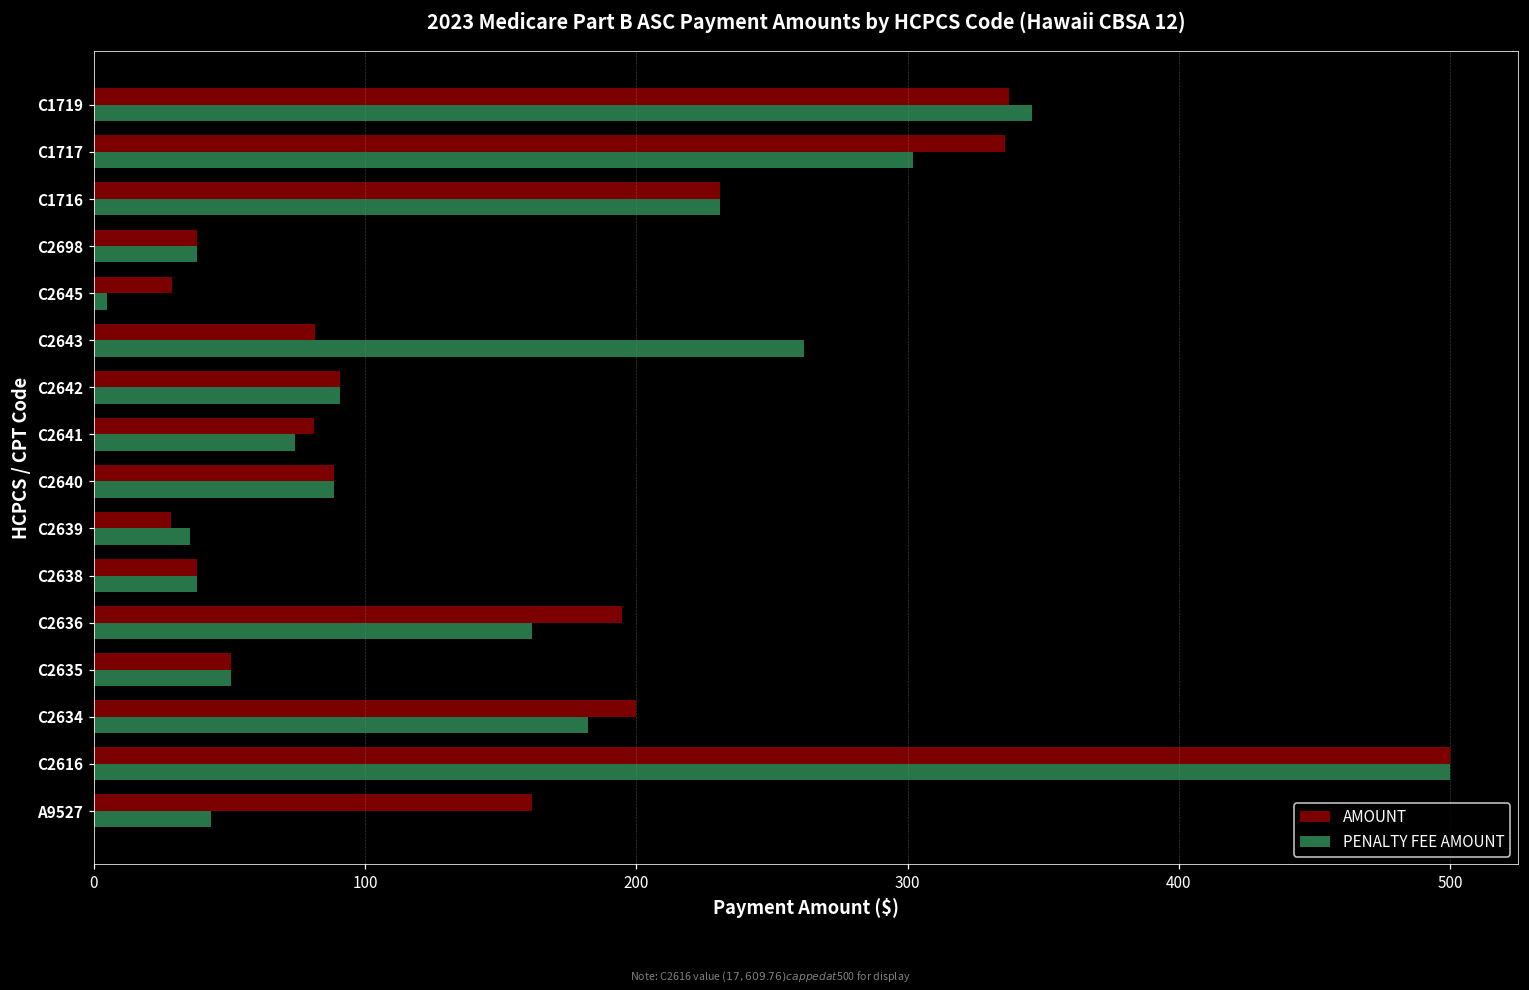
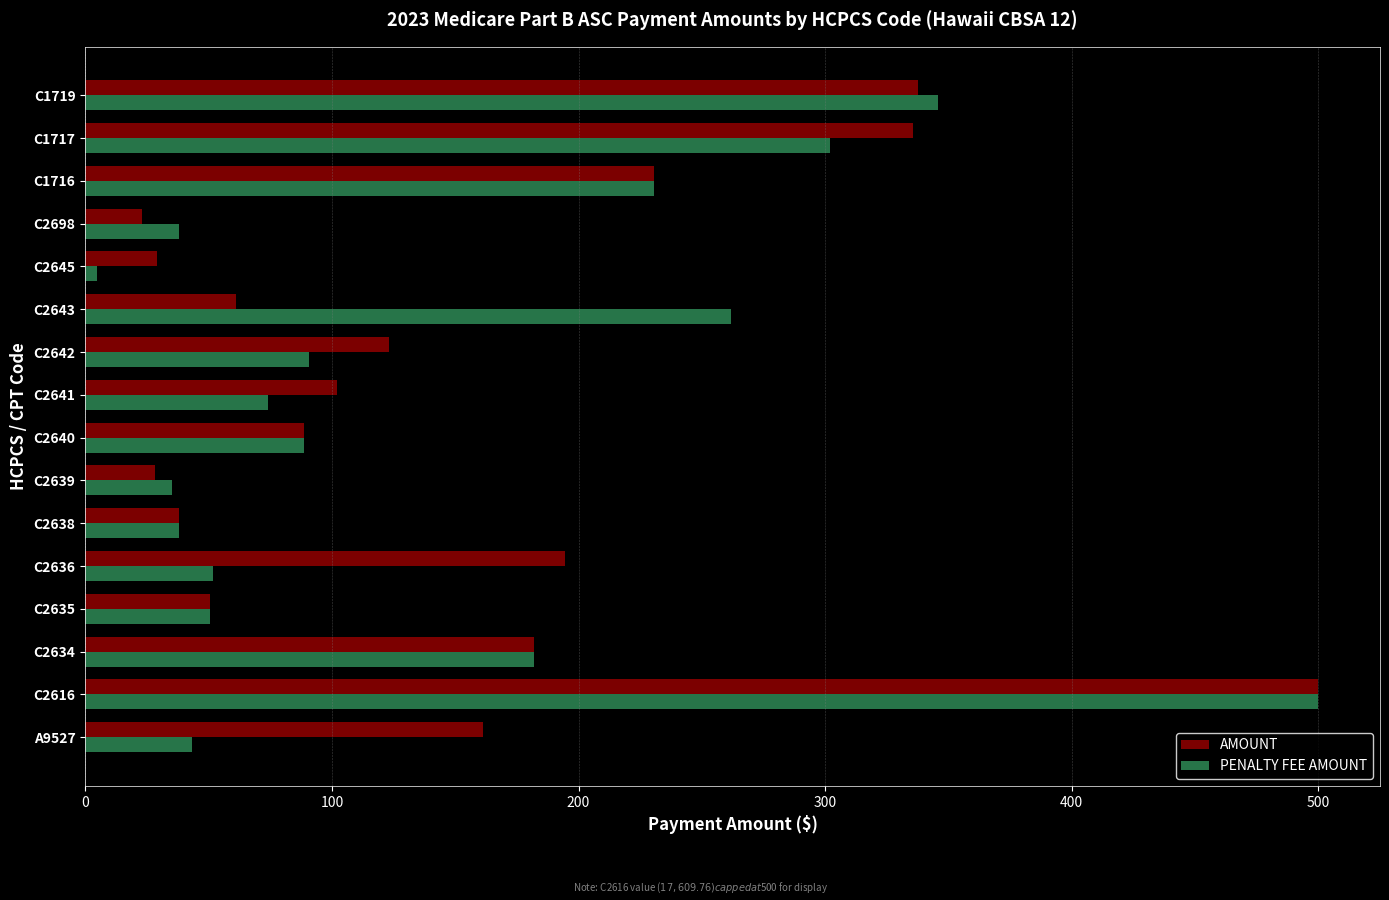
  {
    "AMOUNT": {
      "C1719": 337,
      "C1717": 336,
      "C1716": 231,
-     "C2698": 38,
+     "C2698": 23,
      "C2645": 29,
-     "C2643": 82,
-     "C2642": 91,
-     "C2641": 81,
+     "C2643": 61,
+     "C2642": 123,
+     "C2641": 102,
      "C2640": 89,
      "C2639": 28,
      "C2638": 38,
      "C2636": 195,
      "C2635": 51,
-     "C2634": 200,
+     "C2634": 182,
      "C2616": 500,
      "A9527": 161
    },
    "PENALTY FEE AMOUNT": {
      "C1719": 346,
      "C1717": 302,
      "C1716": 231,
      "C2698": 38,
      "C2645": 5,
      "C2643": 262,
      "C2642": 91,
      "C2641": 74,
      "C2640": 89,
      "C2639": 35,
      "C2638": 38,
-     "C2636": 161,
+     "C2636": 52,
      "C2635": 51,
      "C2634": 182,
      "C2616": 500,
      "A9527": 43
    }
  }
